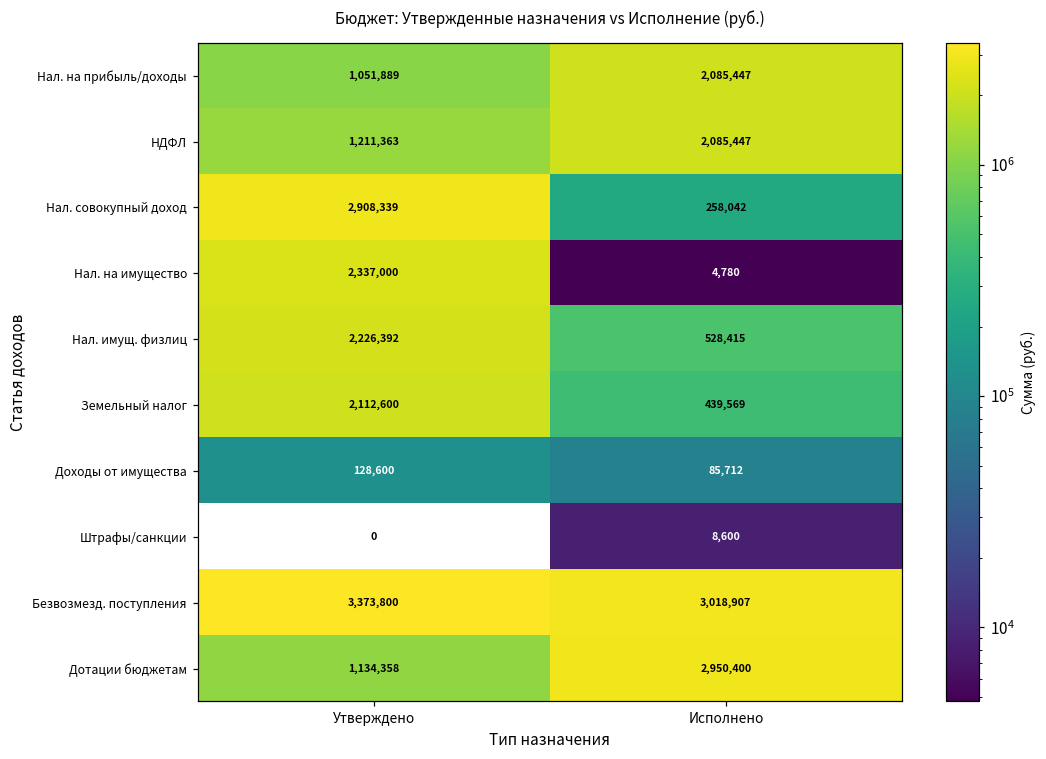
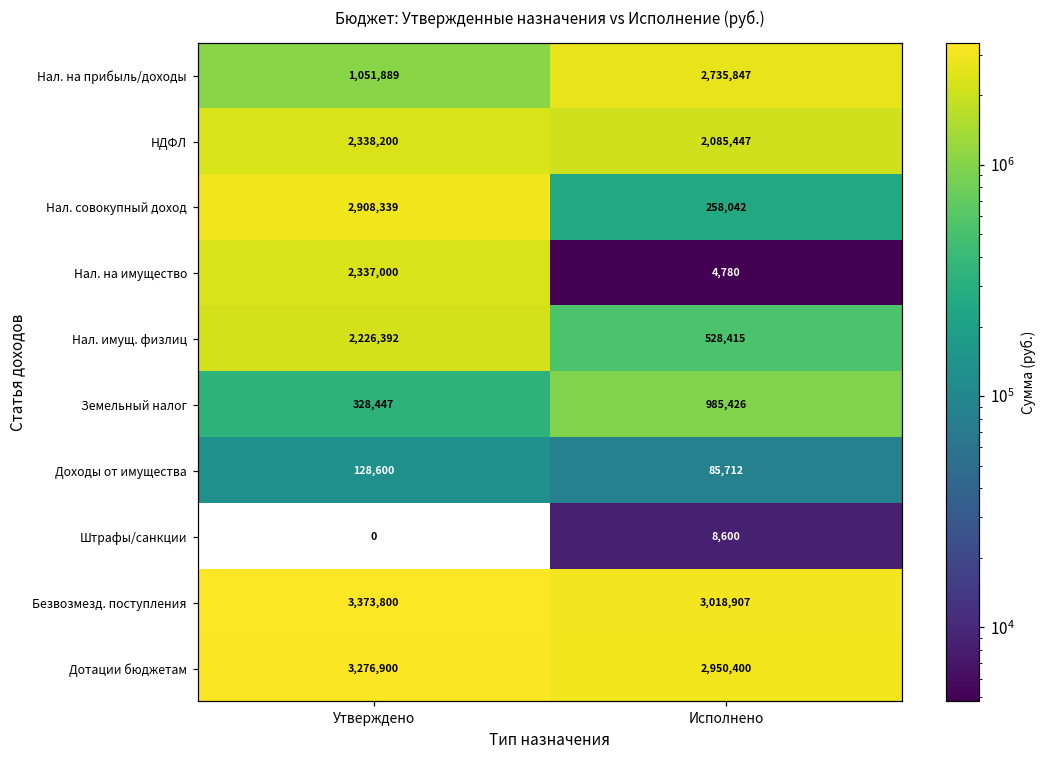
  {
    "Нал. на прибыль/доходы": {
      "Утверждено": "1,051,889",
-     "Исполнено": "2,085,447"
+     "Исполнено": "2,735,847"
    },
    "НДФЛ": {
-     "Утверждено": "1,211,363",
+     "Утверждено": "2,338,200",
      "Исполнено": "2,085,447"
    },
    "Нал. совокупный доход": {
      "Утверждено": "2,908,339",
      "Исполнено": "258,042"
    },
    "Нал. на имущество": {
      "Утверждено": "2,337,000",
      "Исполнено": "4,780"
    },
    "Нал. имущ. физлиц": {
      "Утверждено": "2,226,392",
      "Исполнено": "528,415"
    },
    "Земельный налог": {
-     "Утверждено": "2,112,600",
-     "Исполнено": "439,569"
+     "Утверждено": "328,447",
+     "Исполнено": "985,426"
    },
    "Доходы от имущества": {
      "Утверждено": "128,600",
      "Исполнено": "85,712"
    },
    "Штрафы/санкции": {
      "Утверждено": "0",
      "Исполнено": "8,600"
    },
    "Безвозмезд. поступления": {
      "Утверждено": "3,373,800",
      "Исполнено": "3,018,907"
    },
    "Дотации бюджетам": {
-     "Утверждено": "1,134,358",
+     "Утверждено": "3,276,900",
      "Исполнено": "2,950,400"
    }
  }
